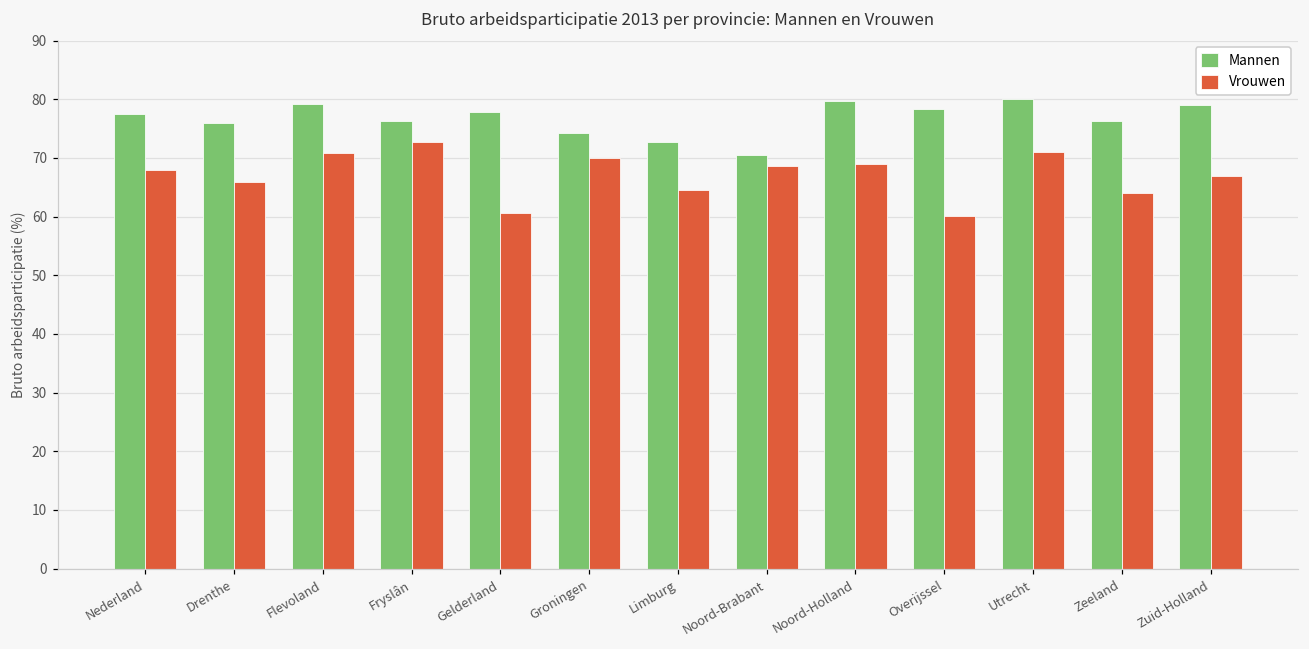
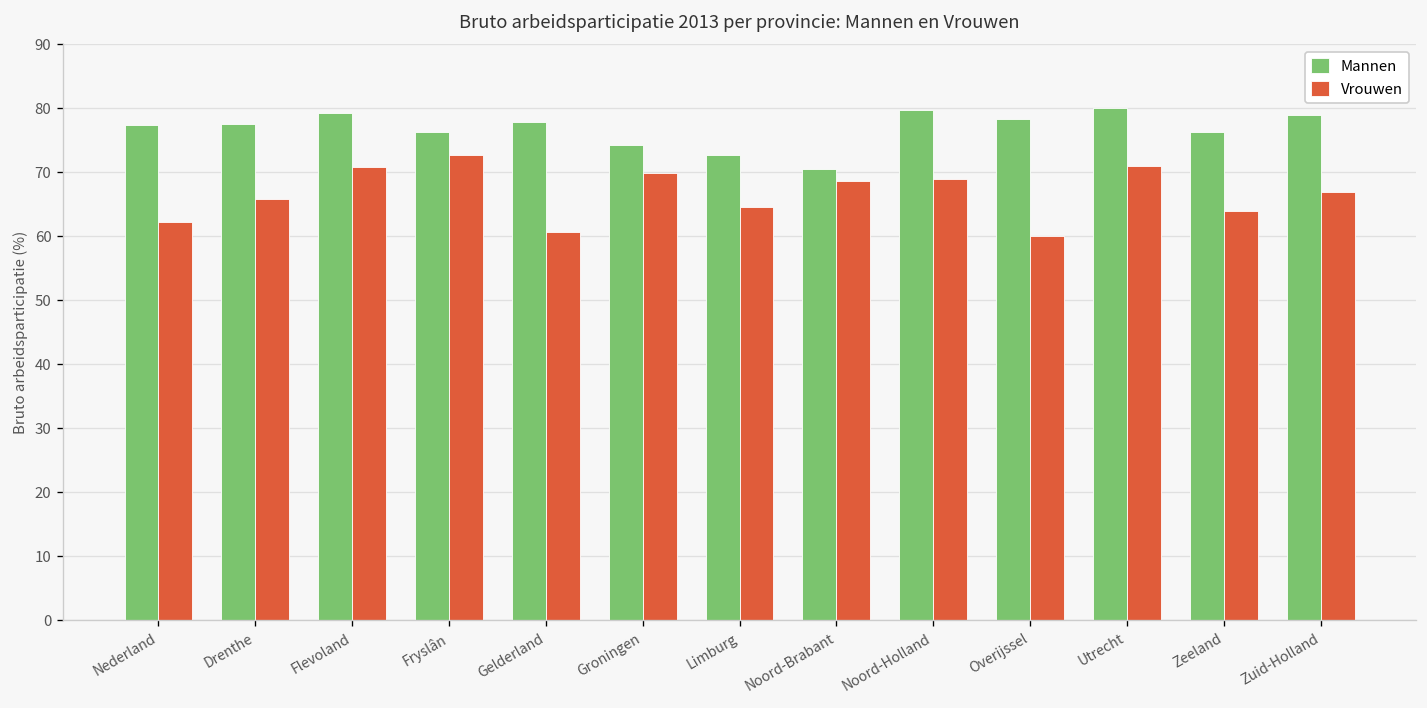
  {
    "Mannen": {
      "Nederland": 77,
-     "Drenthe": 76,
+     "Drenthe": 78,
      "Flevoland": 79,
      "Fryslân": 76,
      "Gelderland": 78,
      "Groningen": 74,
      "Limburg": 73,
      "Noord-Brabant": 71,
      "Noord-Holland": 80,
      "Overijssel": 78,
      "Utrecht": 80,
      "Zeeland": 76,
      "Zuid-Holland": 79
    },
    "Vrouwen": {
-     "Nederland": 68,
+     "Nederland": 62,
      "Drenthe": 66,
      "Flevoland": 71,
      "Fryslân": 73,
      "Gelderland": 61,
      "Groningen": 70,
      "Limburg": 65,
      "Noord-Brabant": 69,
      "Noord-Holland": 69,
      "Overijssel": 60,
      "Utrecht": 71,
      "Zeeland": 64,
      "Zuid-Holland": 67
    }
  }
